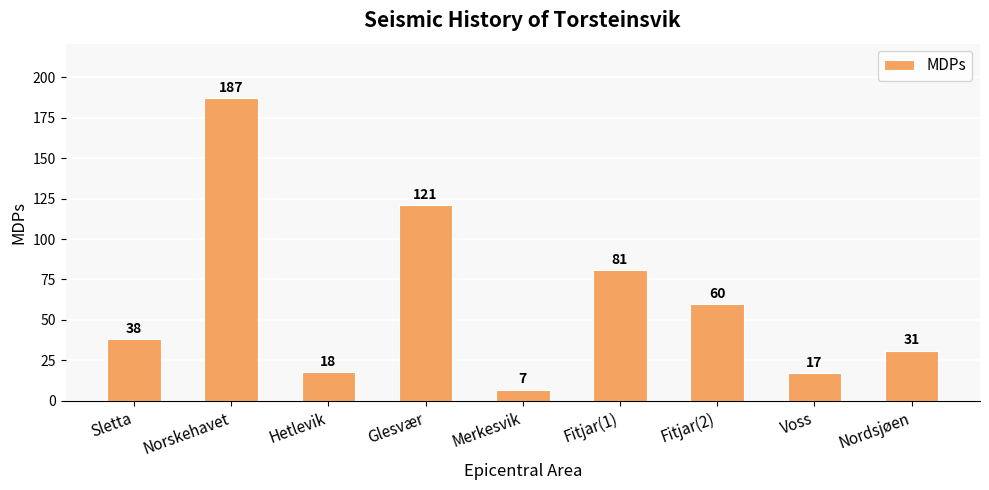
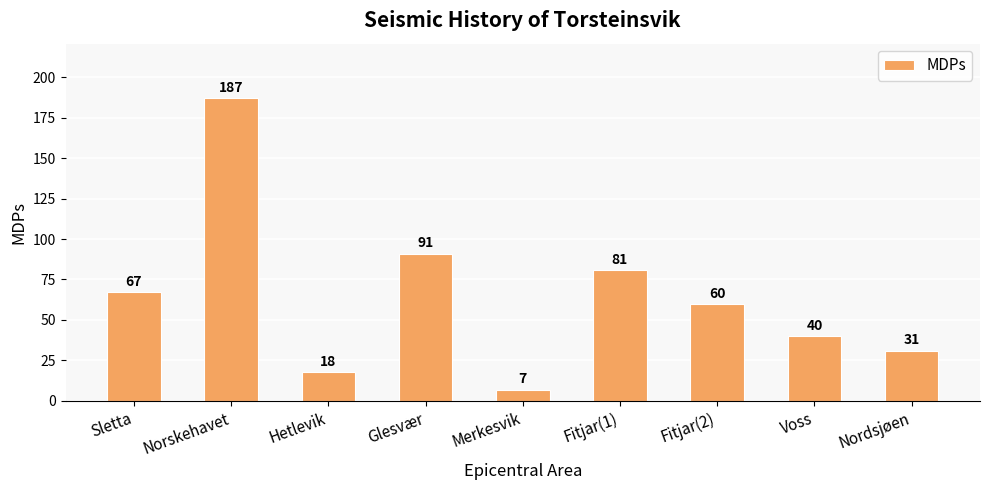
  {
-   "Sletta": 38,
+   "Sletta": 67,
    "Norskehavet": 187,
    "Hetlevik": 18,
-   "Glesvær": 121,
+   "Glesvær": 91,
    "Merkesvik": 7,
    "Fitjar(1)": 81,
    "Fitjar(2)": 60,
-   "Voss": 17,
+   "Voss": 40,
    "Nordsjøen": 31
  }
